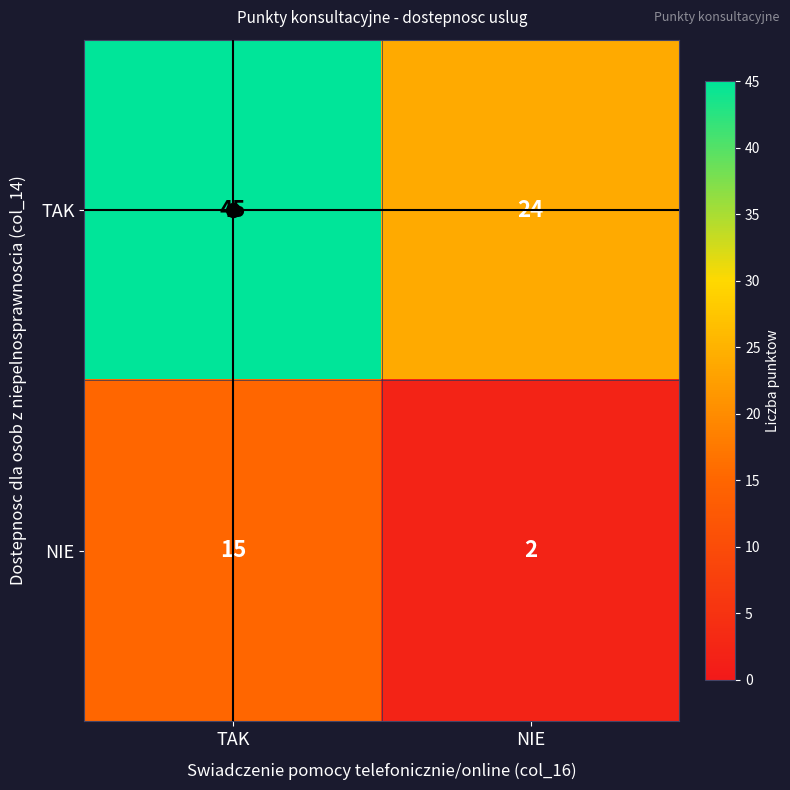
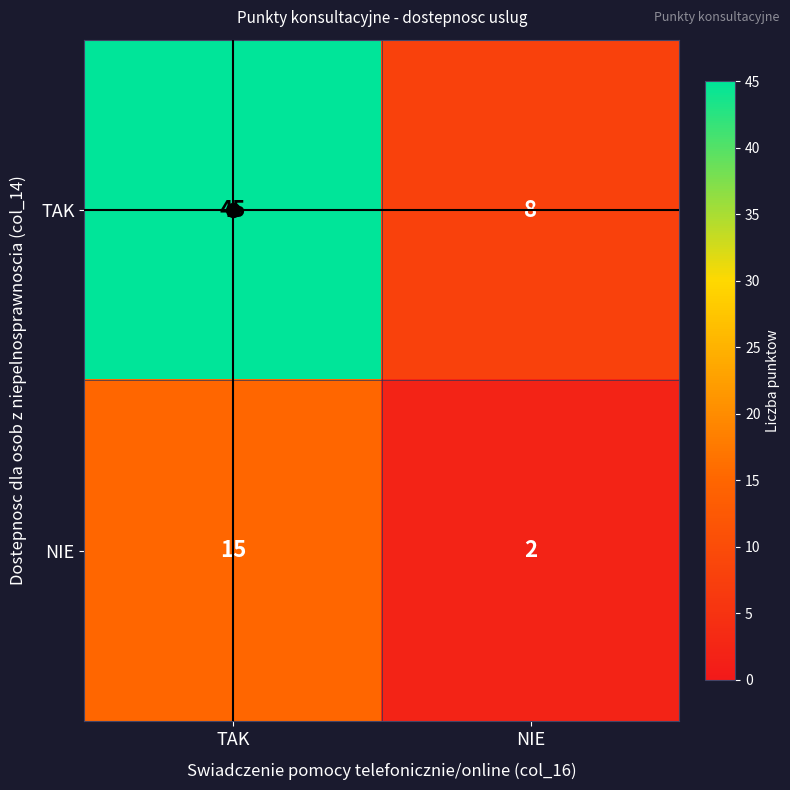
  {
    "TAK": {
-     "NIE": 24
+     "NIE": 8
    },
    "NIE": {
      "TAK": 15,
      "NIE": 2
    }
  }
